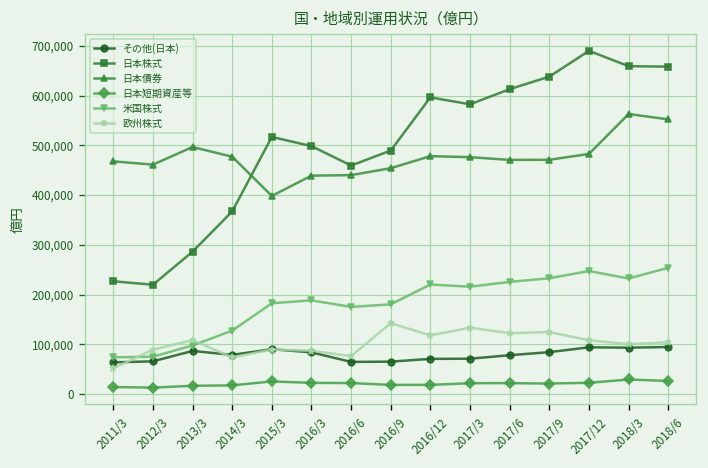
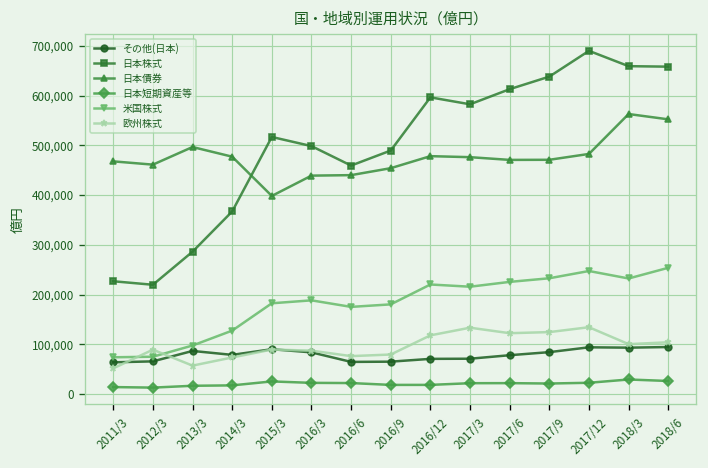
  {
    "欧州株式": {
      "2011/3": "50,000",
      "2012/3": "90,000",
-     "2013/3": "110,000",
+     "2013/3": "60,000",
      "2016/6": "80,000",
-     "2016/9": "140,000",
+     "2016/9": "80,000",
      "2016/12": "120,000",
      "2017/3": "130,000",
      "2017/6": "120,000",
      "2017/9": "120,000",
-     "2017/12": "110,000",
+     "2017/12": "130,000",
      "2018/3": "100,000",
      "2018/6": "100,000"
    }
  }
